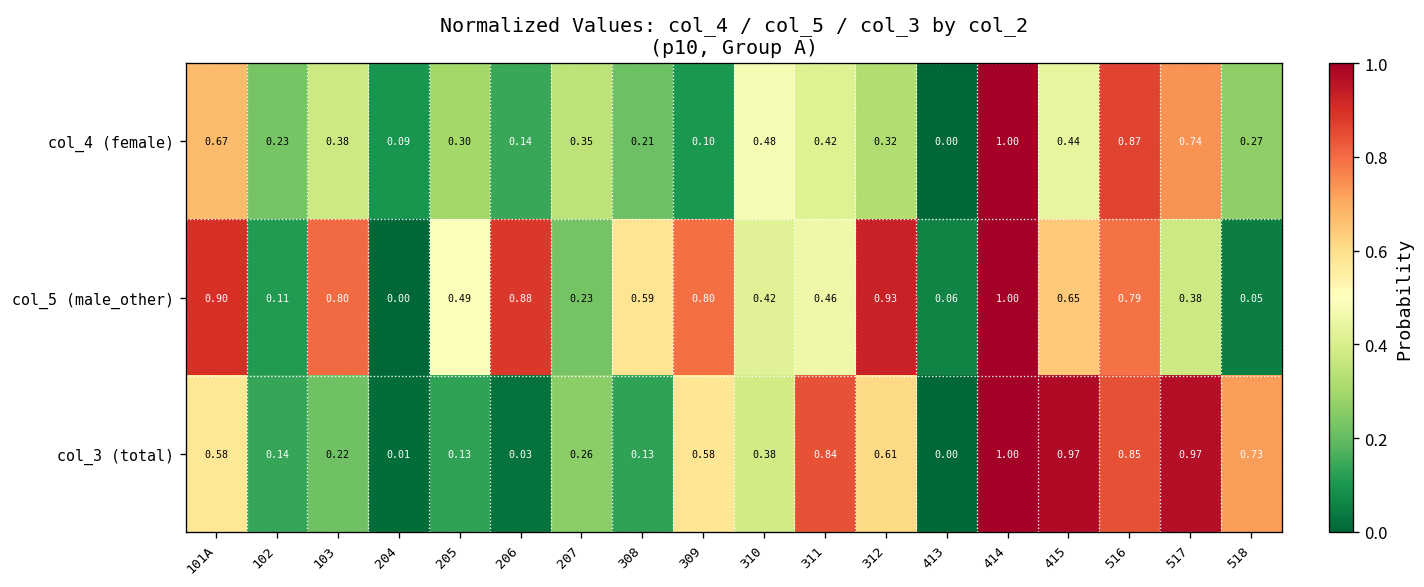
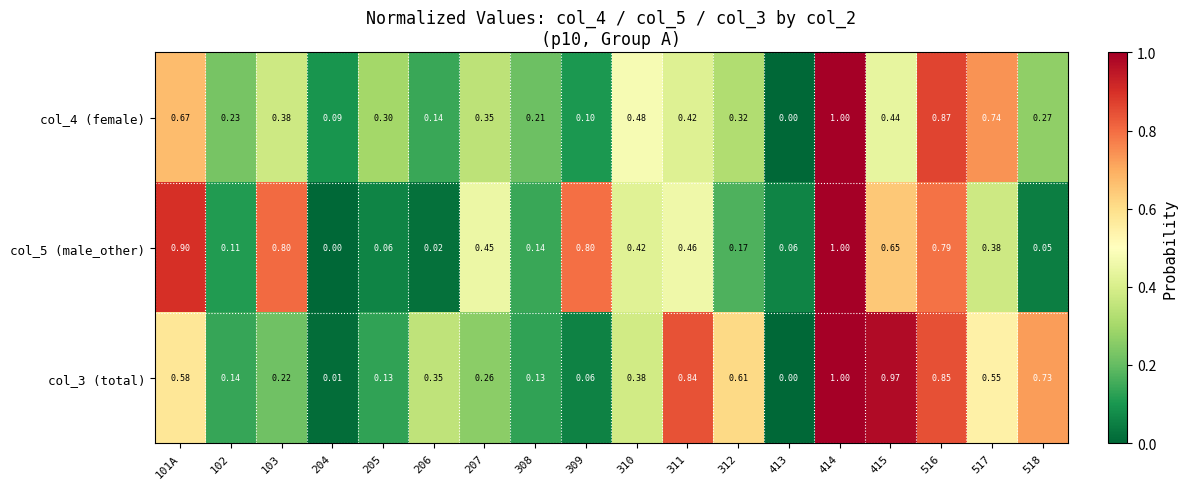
  {
    "col_4 (female)": {
      "101A": 0.67,
      "102": 0.23,
      "103": 0.38,
      "204": 0.09,
      "205": 0.30,
      "206": 0.14,
      "207": 0.35,
      "308": 0.21,
      "309": 0.10,
      "310": 0.48,
      "311": 0.42,
      "312": 0.32,
      "413": 0.00,
      "414": 1.00,
      "415": 0.44,
      "516": 0.87,
      "517": 0.74,
      "518": 0.27
    },
    "col_5 (male_other)": {
      "101A": 0.90,
      "102": 0.11,
      "103": 0.80,
      "204": 0.00,
-     "205": 0.49,
-     "206": 0.88,
-     "207": 0.23,
-     "308": 0.59,
+     "205": 0.06,
+     "206": 0.02,
+     "207": 0.45,
+     "308": 0.14,
      "309": 0.80,
      "310": 0.42,
      "311": 0.46,
-     "312": 0.93,
+     "312": 0.17,
      "413": 0.06,
      "414": 1.00,
      "415": 0.65,
      "516": 0.79,
      "517": 0.38,
      "518": 0.05
    },
    "col_3 (total)": {
      "101A": 0.58,
      "102": 0.14,
      "103": 0.22,
      "204": 0.01,
      "205": 0.13,
-     "206": 0.03,
+     "206": 0.35,
      "207": 0.26,
      "308": 0.13,
-     "309": 0.58,
+     "309": 0.06,
      "310": 0.38,
      "311": 0.84,
      "312": 0.61,
      "413": 0.00,
      "414": 1.00,
      "415": 0.97,
      "516": 0.85,
-     "517": 0.97,
+     "517": 0.55,
      "518": 0.73
    }
  }
